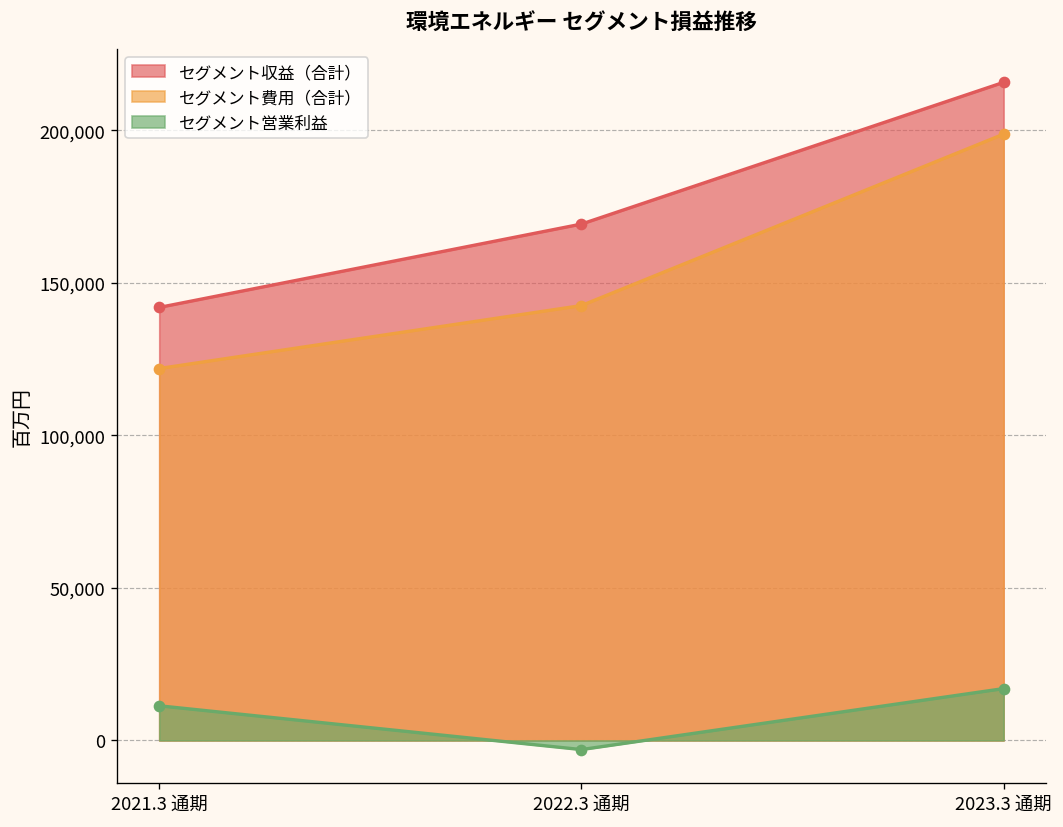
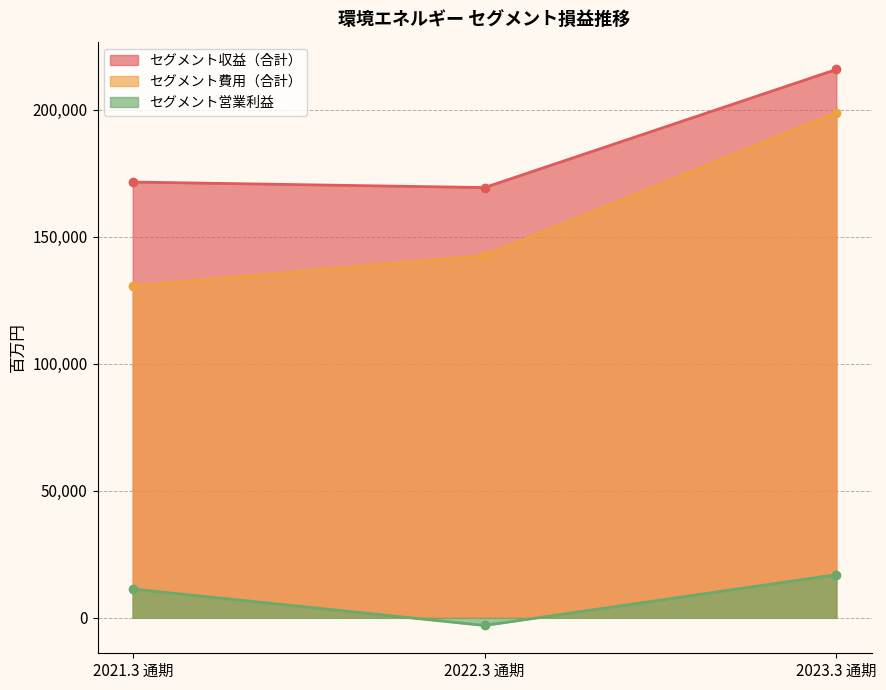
  {
    "セグメント収益（合計）": {
-     "2021.3 通期": "142,000",
+     "2021.3 通期": "171,000",
      "2022.3 通期": "169,000",
      "2023.3 通期": "216,000"
    },
    "セグメント費用（合計）": {
-     "2021.3 通期": "122,000",
+     "2021.3 通期": "131,000",
      "2022.3 通期": "143,000",
      "2023.3 通期": "199,000"
    }
  }
